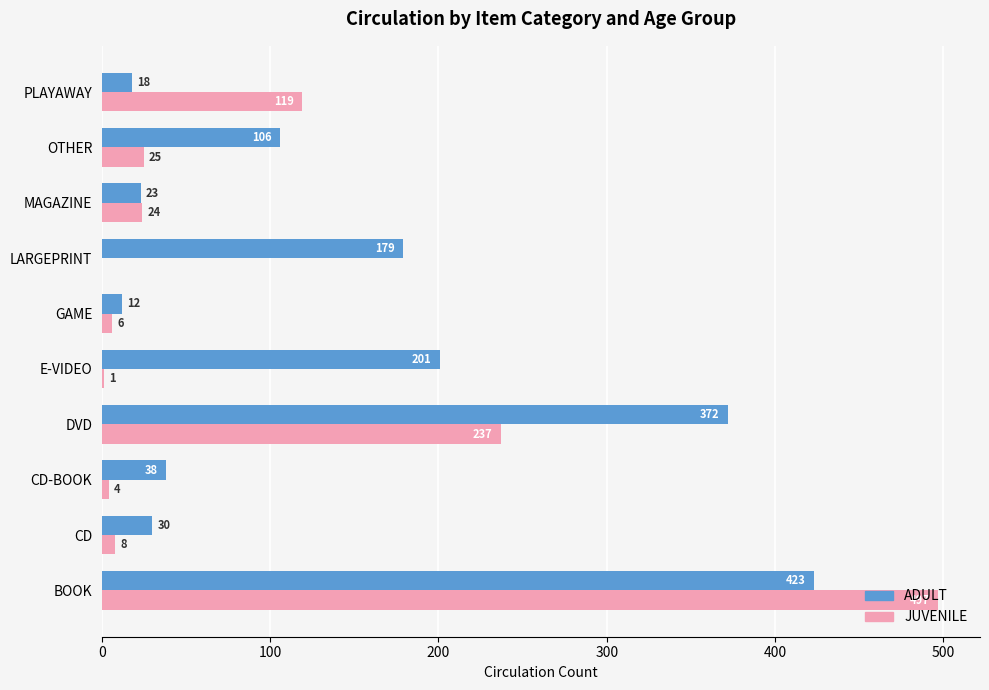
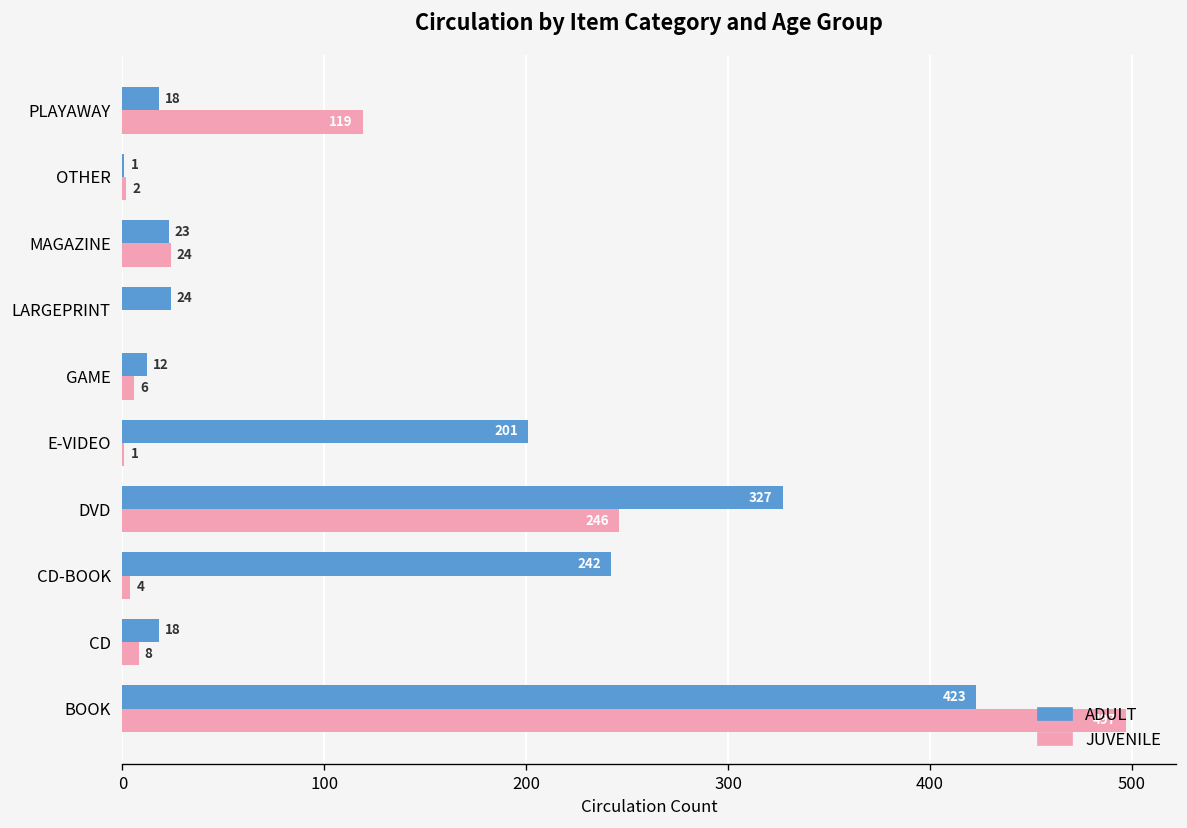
  {
    "ADULT": {
      "PLAYAWAY": 18,
-     "OTHER": 106,
+     "OTHER": 1,
      "MAGAZINE": 23,
-     "LARGEPRINT": 179,
+     "LARGEPRINT": 24,
      "GAME": 12,
      "E-VIDEO": 201,
-     "DVD": 372,
-     "CD-BOOK": 38,
-     "CD": 30,
+     "DVD": 327,
+     "CD-BOOK": 242,
+     "CD": 18,
      "BOOK": 423
    },
    "JUVENILE": {
      "PLAYAWAY": 119,
-     "OTHER": 25,
+     "OTHER": 2,
      "MAGAZINE": 24,
      "GAME": 6,
      "E-VIDEO": 1,
-     "DVD": 237,
+     "DVD": 246,
      "CD-BOOK": 4,
      "CD": 8,
      "BOOK": 497
    }
  }
